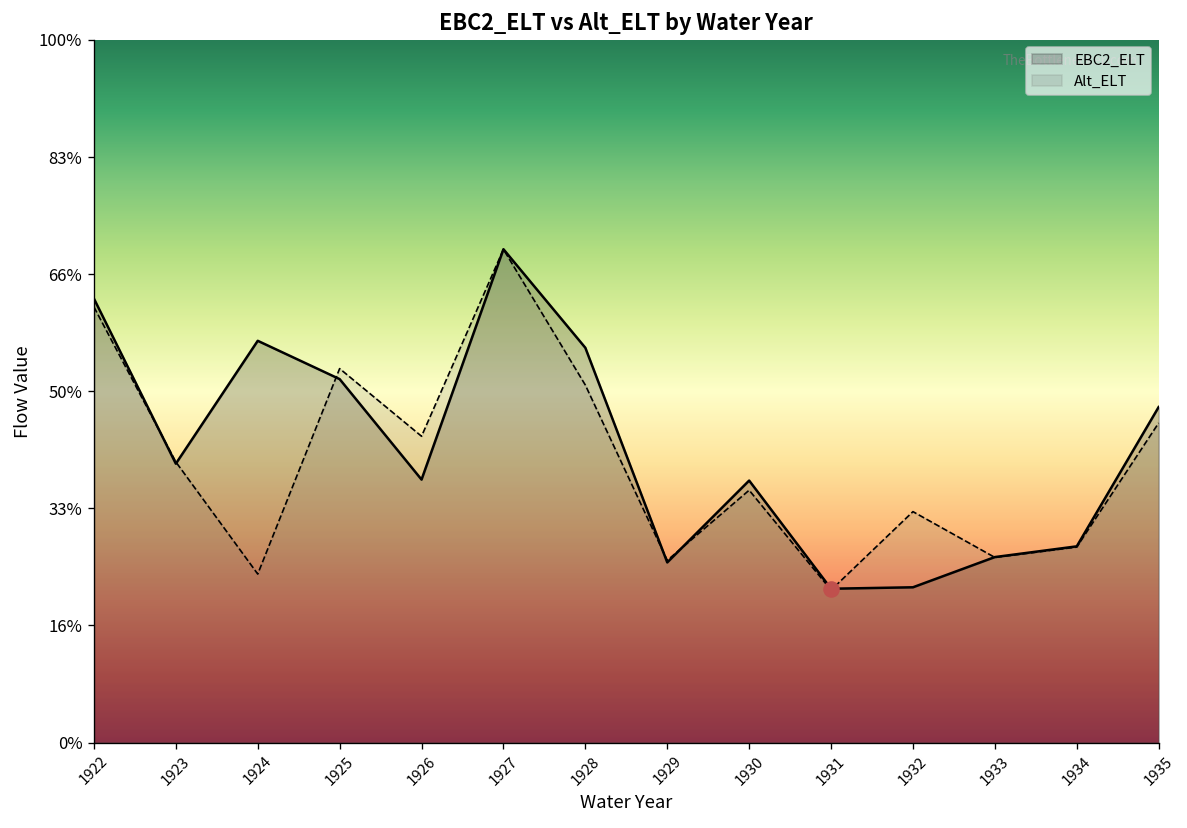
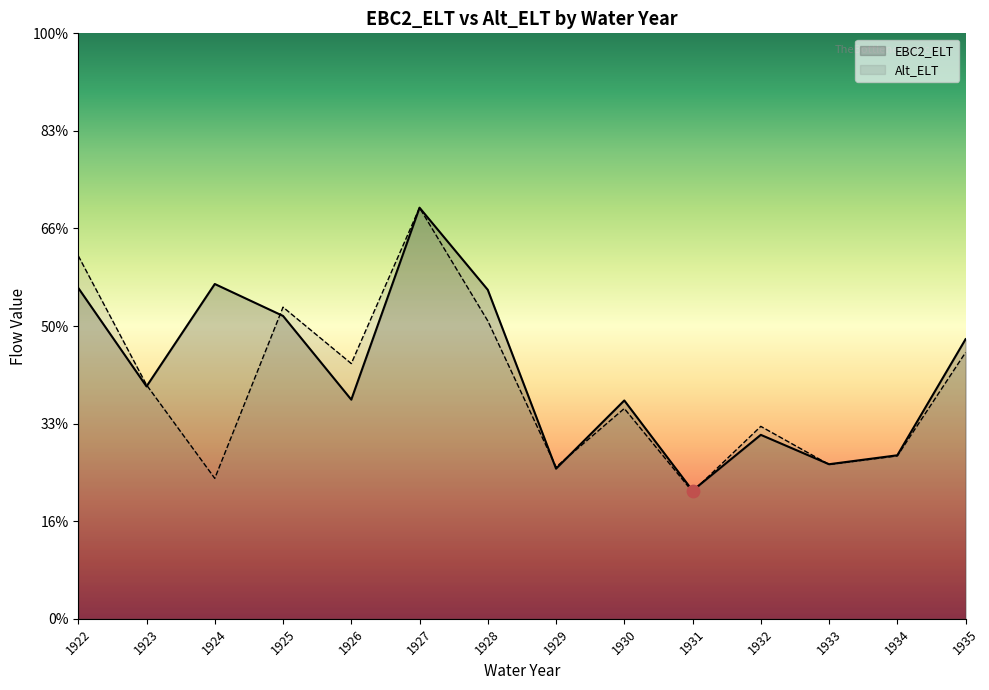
  {
    "EBC2_ELT": {
-     "1922": "63%",
+     "1922": "57%",
      "1924": "57%",
      "1925": "52%",
      "1926": "37%",
      "1928": "56%",
      "1930": "37%",
-     "1932": "22%",
+     "1932": "31%",
      "1935": "48%"
    },
    "Alt_ELT": {
      "1922": "62%",
      "1924": "24%",
      "1925": "53%",
      "1926": "44%",
      "1928": "51%",
      "1930": "36%",
      "1932": "33%",
      "1935": "45%"
    }
  }
